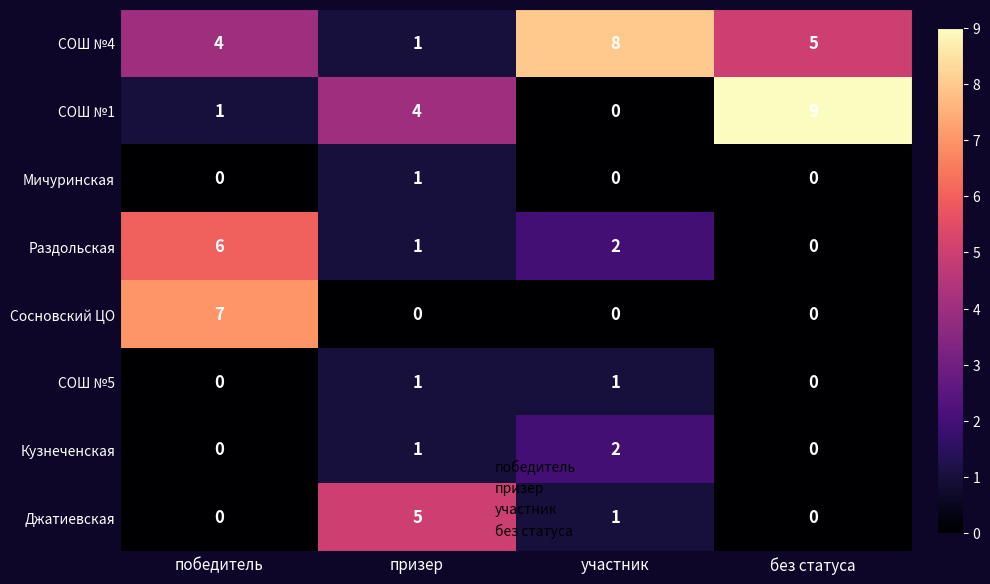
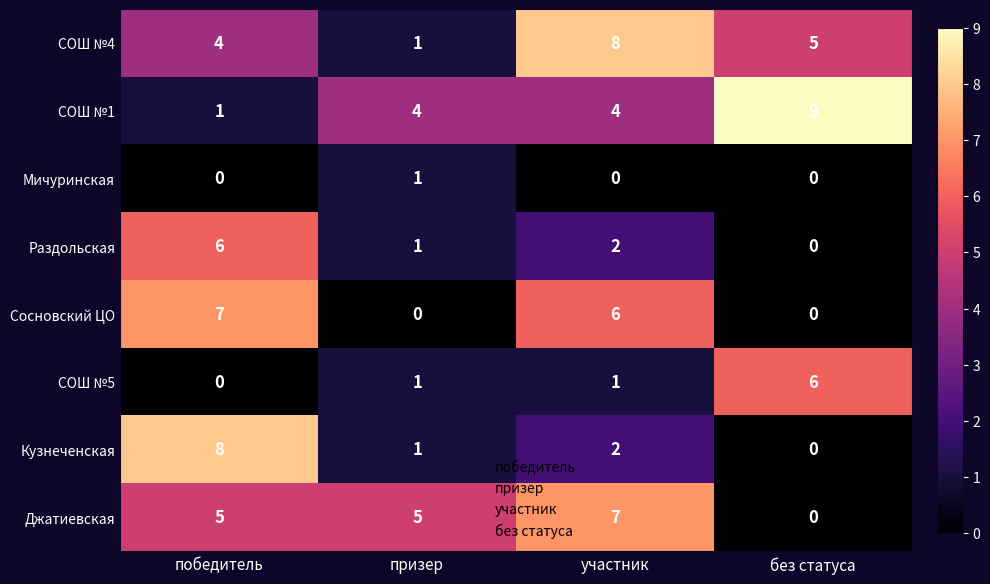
  {
    "СОШ №4": {
      "победитель": 4,
      "призер": 1,
      "участник": 8,
      "без статуса": 5
    },
    "СОШ №1": {
      "победитель": 1,
      "призер": 4,
-     "участник": 0,
+     "участник": 4,
      "без статуса": 9
    },
    "Мичуринская": {
      "победитель": 0,
      "призер": 1,
      "участник": 0,
      "без статуса": 0
    },
    "Раздольская": {
      "победитель": 6,
      "призер": 1,
      "участник": 2,
      "без статуса": 0
    },
    "Сосновский ЦО": {
      "победитель": 7,
      "призер": 0,
-     "участник": 0,
+     "участник": 6,
      "без статуса": 0
    },
    "СОШ №5": {
      "победитель": 0,
      "призер": 1,
      "участник": 1,
-     "без статуса": 0
+     "без статуса": 6
    },
    "Кузнеченская": {
-     "победитель": 0,
+     "победитель": 8,
      "призер": 1,
      "участник": 2,
      "без статуса": 0
    },
    "Джатиевская": {
-     "победитель": 0,
+     "победитель": 5,
      "призер": 5,
-     "участник": 1,
+     "участник": 7,
      "без статуса": 0
    }
  }
